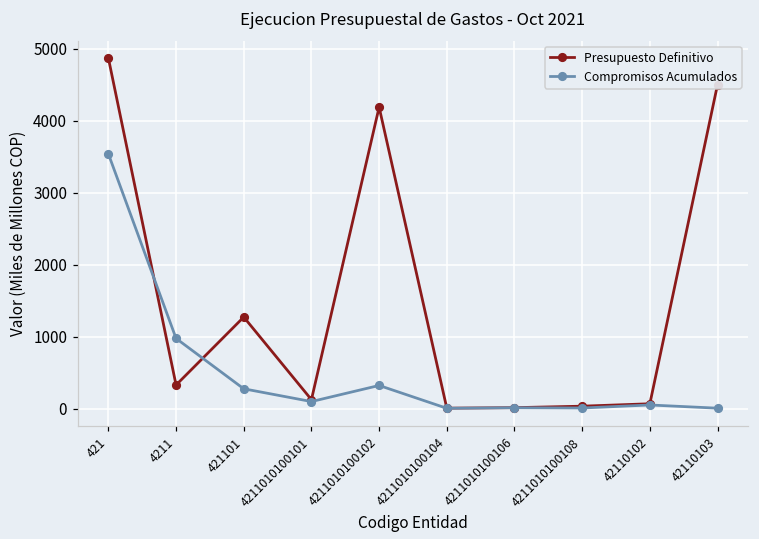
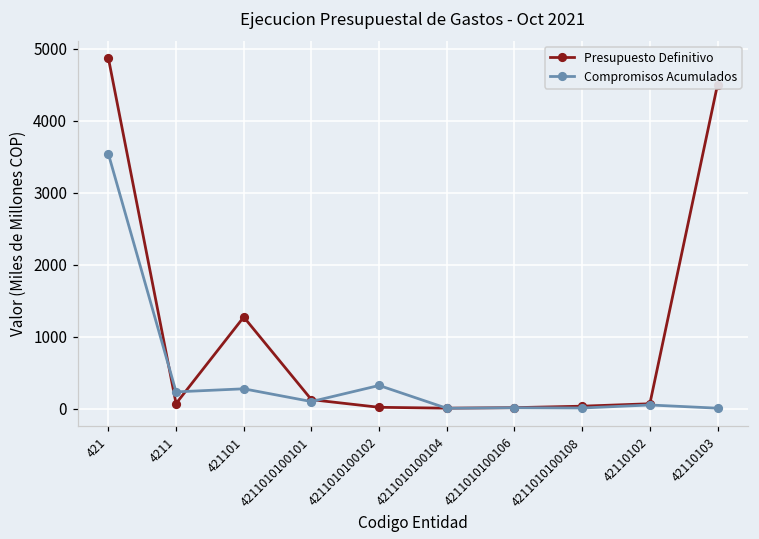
  {
    "Presupuesto Definitivo": {
      "421": 4900,
-     "4211": 300,
+     "4211": 100,
      "421101": 1300,
-     "4211010100102": 4200
+     "4211010100102": 0
    },
    "Compromisos Acumulados": {
      "421": 3500,
-     "4211": 1000,
+     "4211": 200,
      "421101": 300,
      "4211010100102": 300,
      "42110103": 0
    }
  }
